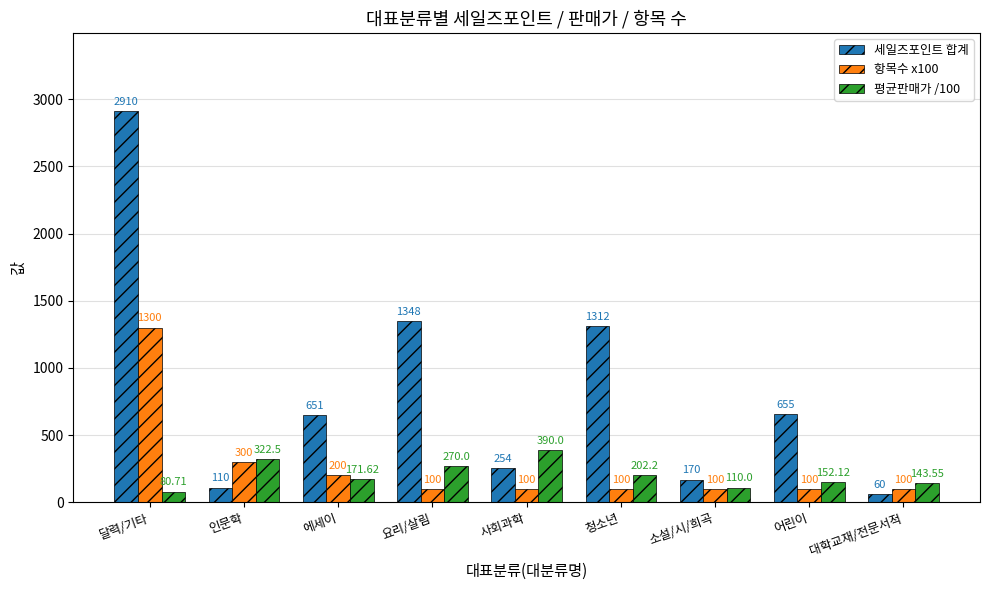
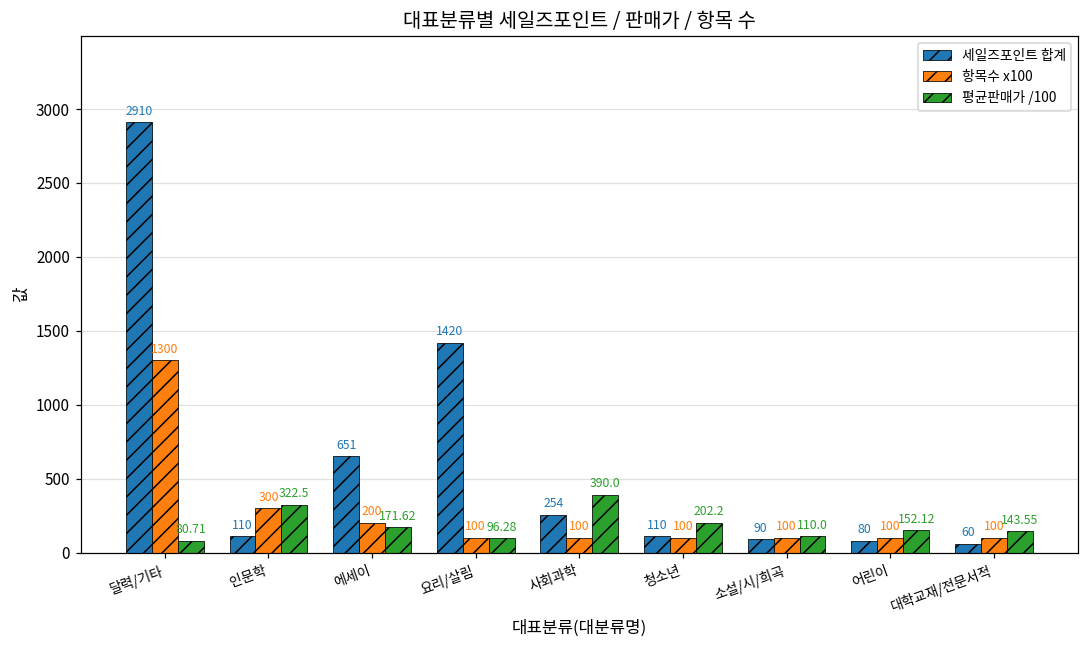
  {
    "세일즈포인트 합계": {
      "달력/기타": 2910,
      "인문학": 110,
      "에세이": 651,
-     "요리/살림": 1348,
+     "요리/살림": 1420,
      "사회과학": 254,
-     "청소년": 1312,
-     "소설/시/희곡": 170,
-     "어린이": 655,
+     "청소년": 110,
+     "소설/시/희곡": 90,
+     "어린이": 80,
      "대학교재/전문서적": 60
    },
    "항목수 x100": {
      "달력/기타": 1300,
      "인문학": 300,
      "에세이": 200,
      "요리/살림": 100,
      "사회과학": 100,
      "청소년": 100,
      "소설/시/희곡": 100,
      "어린이": 100,
      "대학교재/전문서적": 100
    },
    "평균판매가 /100": {
      "달력/기타": 80.71,
      "인문학": 322.5,
      "에세이": 171.62,
-     "요리/살림": 270.0,
+     "요리/살림": 96.28,
      "사회과학": 390.0,
      "청소년": 202.2,
      "소설/시/희곡": 110.0,
      "어린이": 152.12,
      "대학교재/전문서적": 143.55
    }
  }
